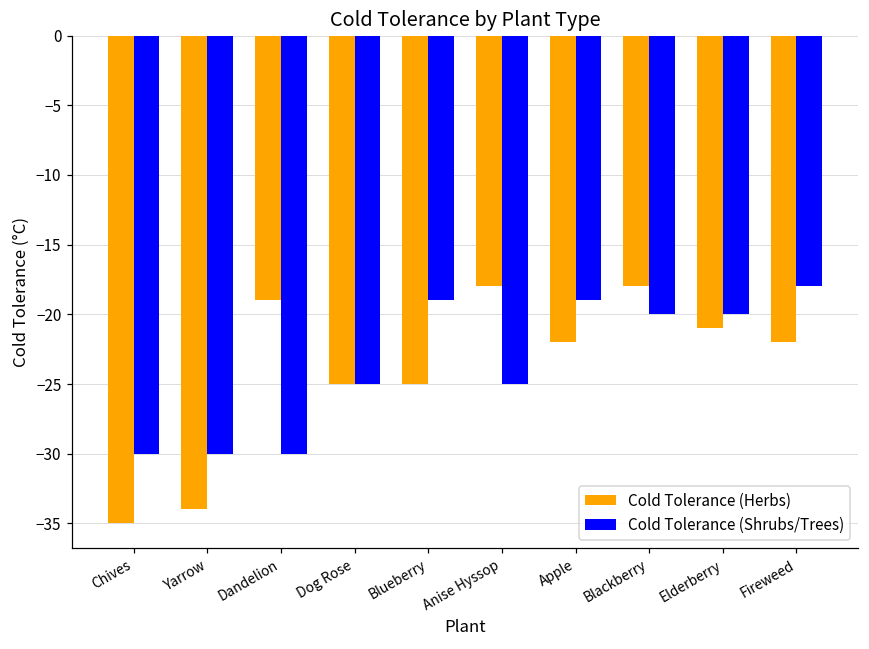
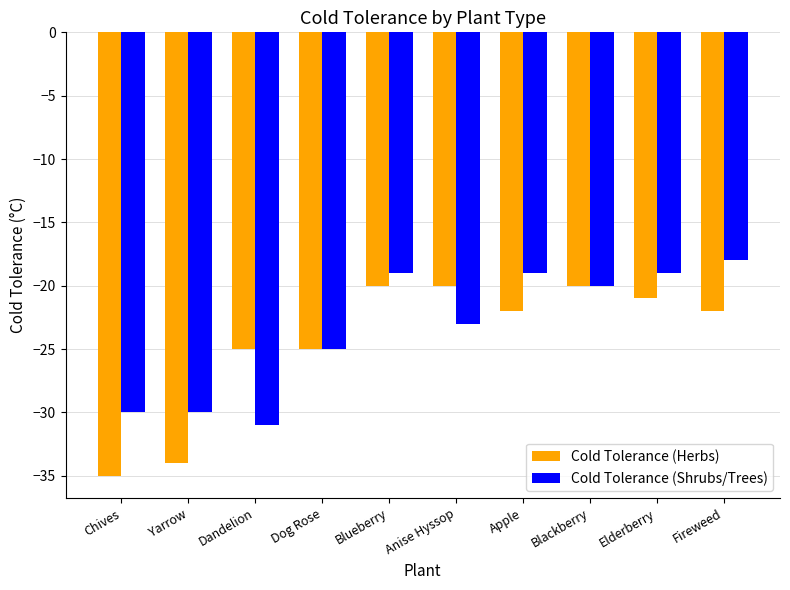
  {
    "Cold Tolerance (Herbs)": {
      "Chives": -35,
      "Yarrow": -34,
-     "Dandelion": -19,
+     "Dandelion": -25,
      "Dog Rose": -25,
-     "Blueberry": -25,
-     "Anise Hyssop": -18,
+     "Blueberry": -20,
+     "Anise Hyssop": -20,
      "Apple": -22,
-     "Blackberry": -18,
+     "Blackberry": -20,
      "Elderberry": -21,
      "Fireweed": -22
    },
    "Cold Tolerance (Shrubs/Trees)": {
      "Chives": -30,
      "Yarrow": -30,
-     "Dandelion": -30,
+     "Dandelion": -31,
      "Dog Rose": -25,
      "Blueberry": -19,
-     "Anise Hyssop": -25,
+     "Anise Hyssop": -23,
      "Apple": -19,
      "Blackberry": -20,
-     "Elderberry": -20,
+     "Elderberry": -19,
      "Fireweed": -18
    }
  }
